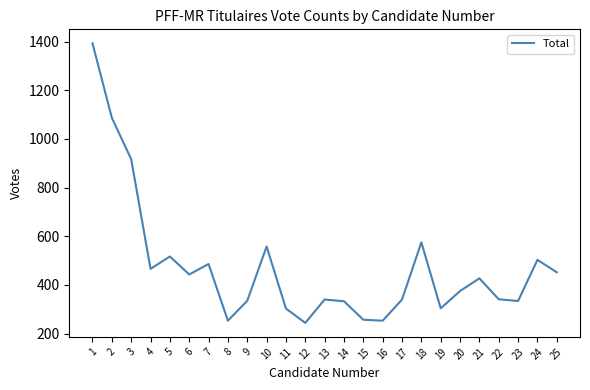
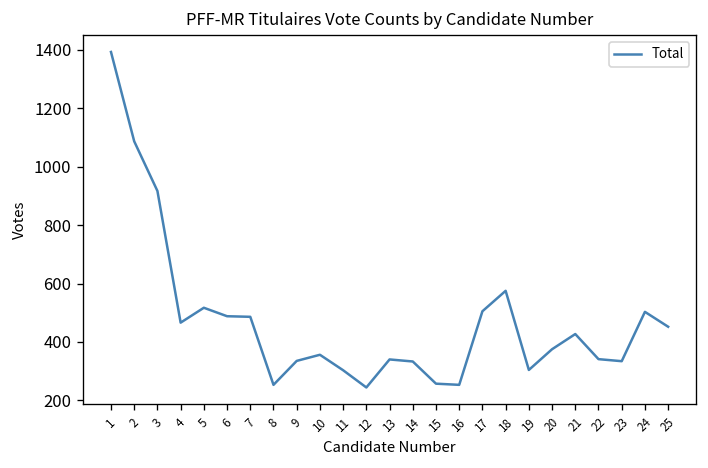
  {
    "1": 1390,
    "2": 1090,
    "3": 920,
    "4": 470,
    "5": 520,
-   "6": 440,
+   "6": 490,
    "7": 490,
    "8": 250,
    "9": 340,
-   "10": 560,
+   "10": 360,
    "11": 300,
    "12": 240,
    "13": 340,
    "14": 330,
    "15": 260,
    "16": 250,
-   "17": 340,
+   "17": 510,
    "18": 580,
    "19": 300,
    "20": 380,
    "21": 430,
    "22": 340,
    "23": 330,
    "24": 500,
    "25": 450
  }
